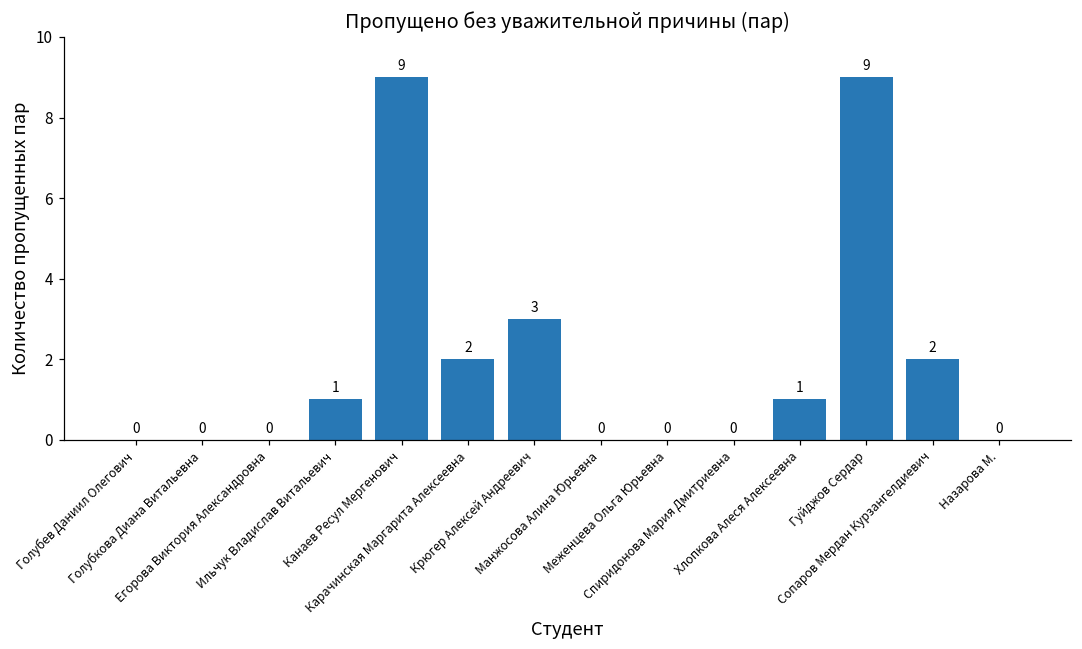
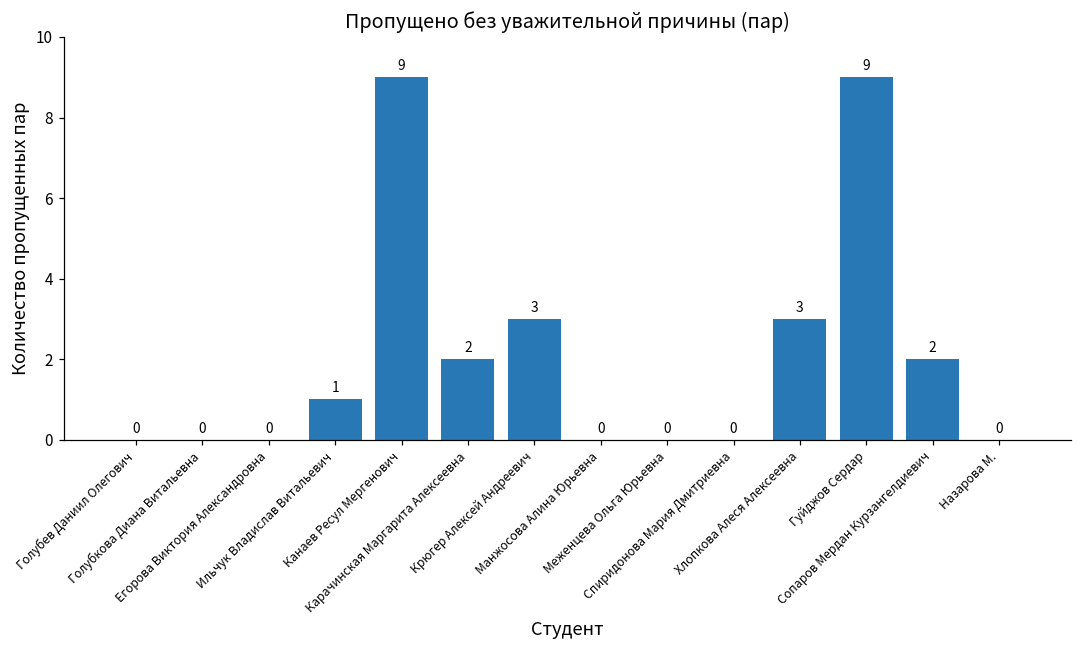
  {
    "Голубев Даниил Олегович": 0,
    "Голубкова Диана Витальевна": 0,
    "Егорова Виктория Александровна": 0,
    "Ильчук Владислав Витальевич": 1,
    "Канаев Ресул Мергенович": 9,
    "Карачинская Маргарита Алексеевна": 2,
    "Крюгер Алексей Андреевич": 3,
    "Манжосова Алина Юрьевна": 0,
    "Меженцева Ольга Юрьевна": 0,
    "Спиридонова Мария Дмитриевна": 0,
-   "Хлопкова Алеся Алексеевна": 1,
+   "Хлопкова Алеся Алексеевна": 3,
    "Гуйджов Сердар": 9,
    "Сопаров Мердан Курзангелдиевич": 2,
    "Назарова М.": 0
  }
